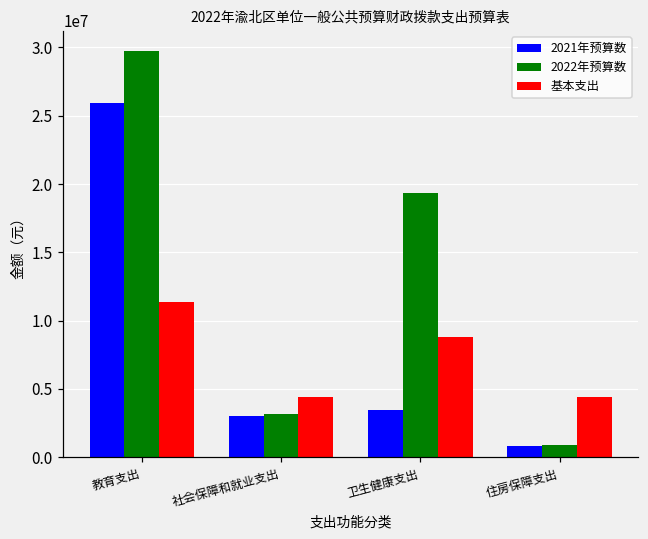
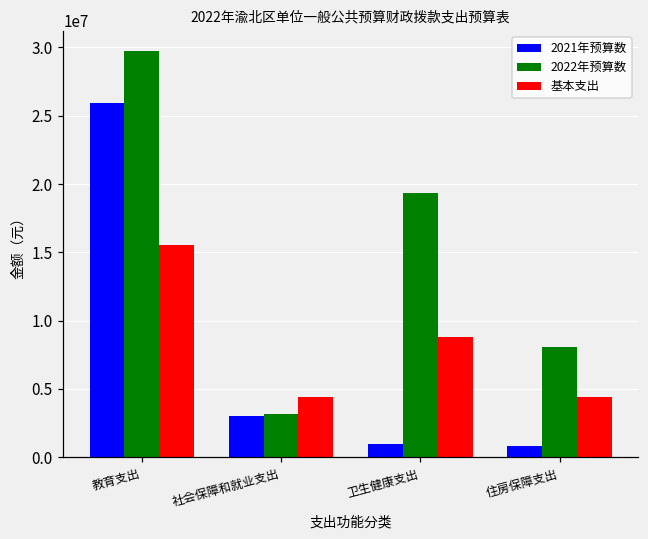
  {
    "2021年预算数": {
      "教育支出": 26000000,
      "社会保障和就业支出": 3000000,
-     "卫生健康支出": 3500000,
+     "卫生健康支出": 900000,
      "住房保障支出": 800000
    },
    "2022年预算数": {
      "教育支出": 29700000,
      "社会保障和就业支出": 3200000,
      "卫生健康支出": 19300000,
-     "住房保障支出": 900000
+     "住房保障支出": 8100000
    },
    "基本支出": {
-     "教育支出": 11400000,
+     "教育支出": 15600000,
      "社会保障和就业支出": 4400000,
      "卫生健康支出": 8800000,
      "住房保障支出": 4400000
    }
  }
